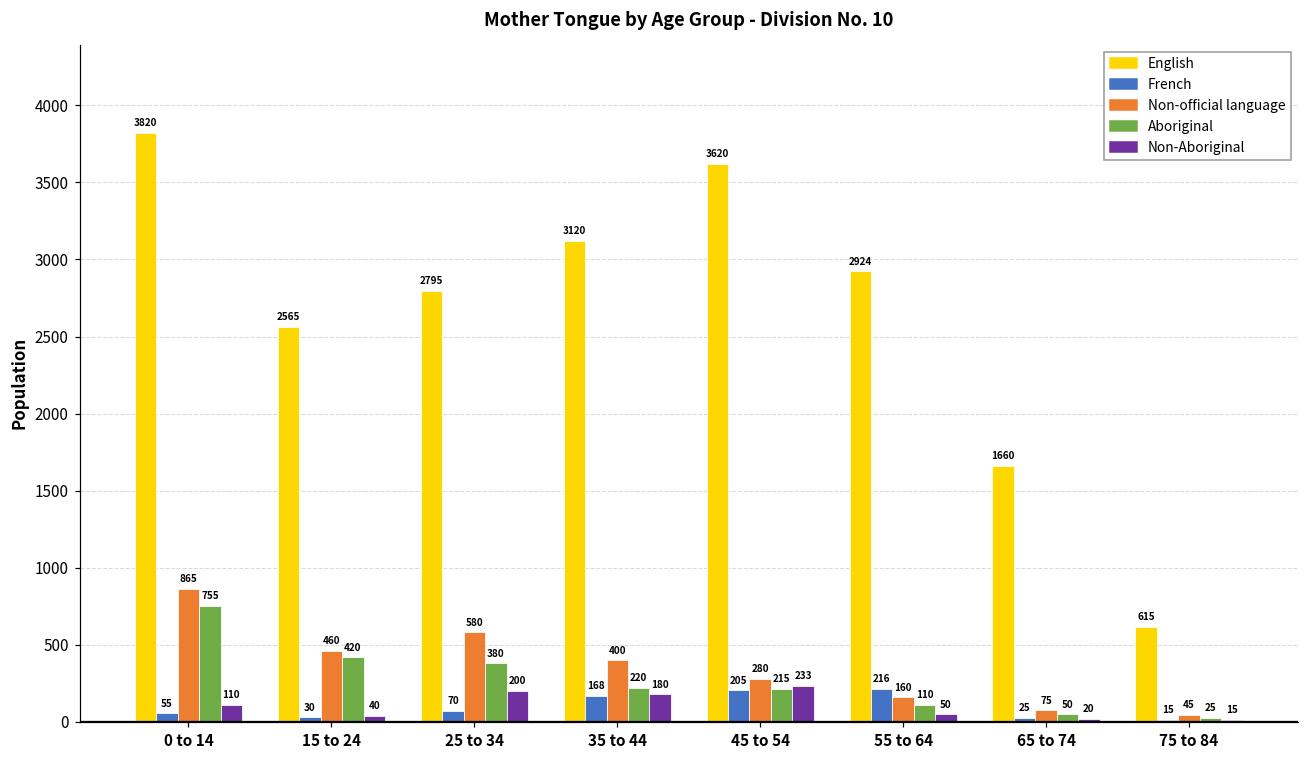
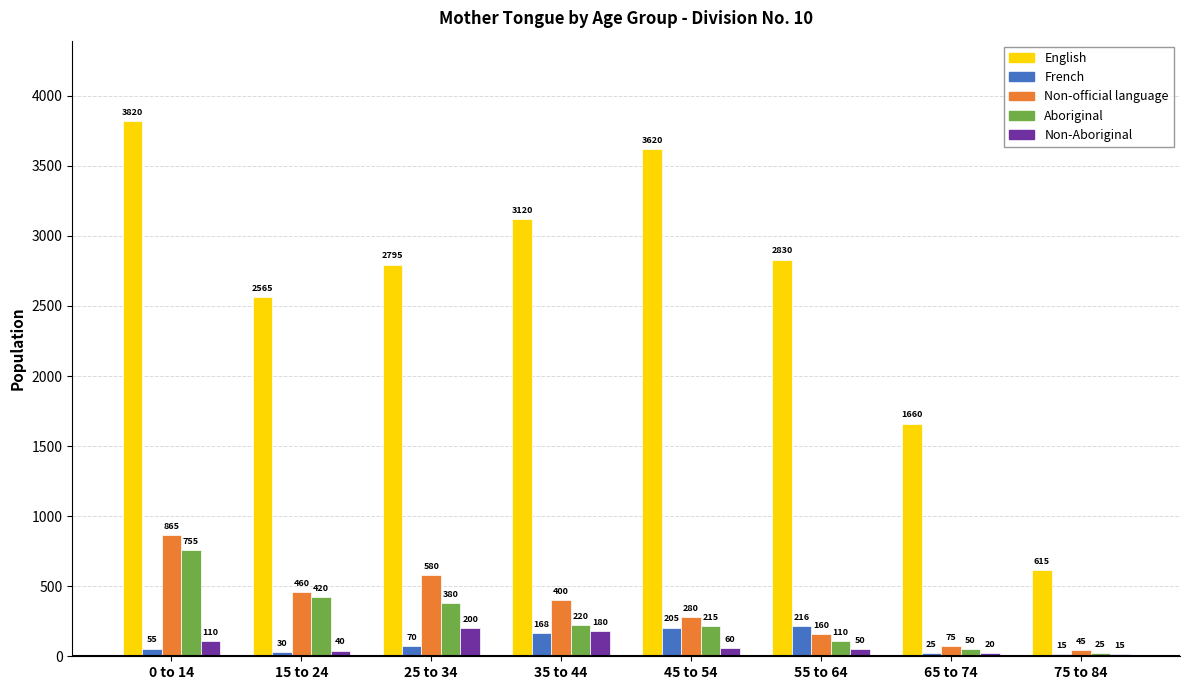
  {
    "English": {
      "0 to 14": 3820,
      "15 to 24": 2565,
      "25 to 34": 2795,
      "35 to 44": 3120,
      "45 to 54": 3620,
-     "55 to 64": 2924,
+     "55 to 64": 2830,
      "65 to 74": 1660,
      "75 to 84": 615
    },
    "French": {
      "0 to 14": 55,
      "15 to 24": 30,
      "25 to 34": 70,
      "35 to 44": 168,
      "45 to 54": 205,
      "55 to 64": 216,
      "65 to 74": 25,
      "75 to 84": 15
    },
    "Non-official language": {
      "0 to 14": 865,
      "15 to 24": 460,
      "25 to 34": 580,
      "35 to 44": 400,
      "45 to 54": 280,
      "55 to 64": 160,
      "65 to 74": 75,
      "75 to 84": 45
    },
    "Aboriginal": {
      "0 to 14": 755,
      "15 to 24": 420,
      "25 to 34": 380,
      "35 to 44": 220,
      "45 to 54": 215,
      "55 to 64": 110,
      "65 to 74": 50,
      "75 to 84": 25
    },
    "Non-Aboriginal": {
      "0 to 14": 110,
      "15 to 24": 40,
      "25 to 34": 200,
      "35 to 44": 180,
-     "45 to 54": 233,
+     "45 to 54": 60,
      "55 to 64": 50,
      "65 to 74": 20,
      "75 to 84": 15
    }
  }
